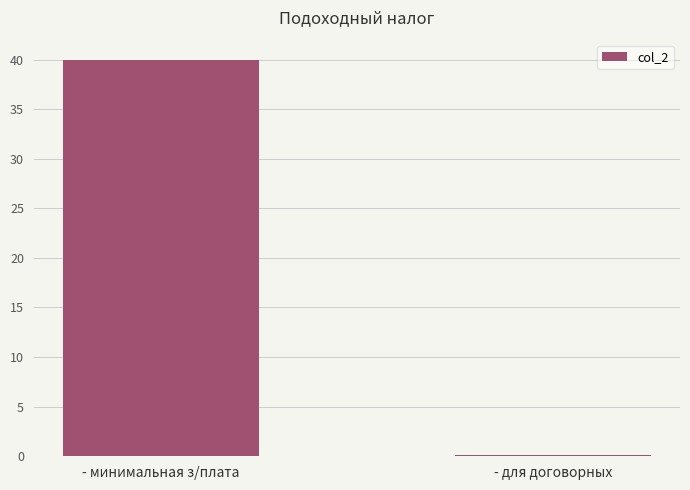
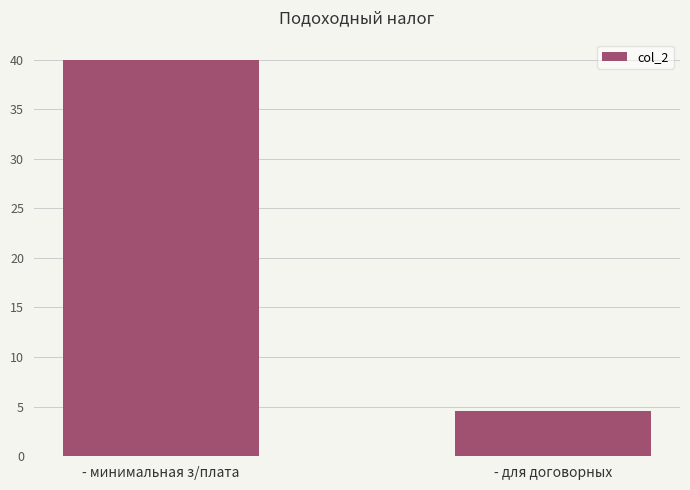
  {
    "- минимальная з/плата": 40,
-   "- для договорных": 0
+   "- для договорных": 5
  }
